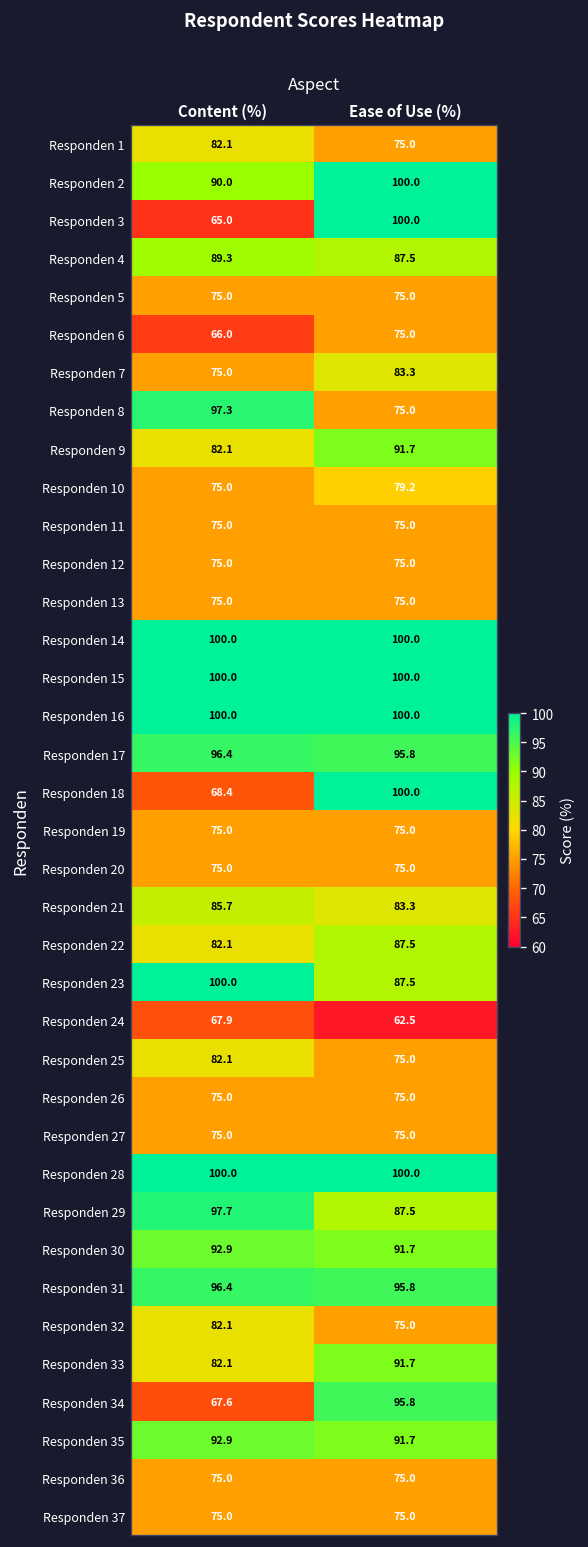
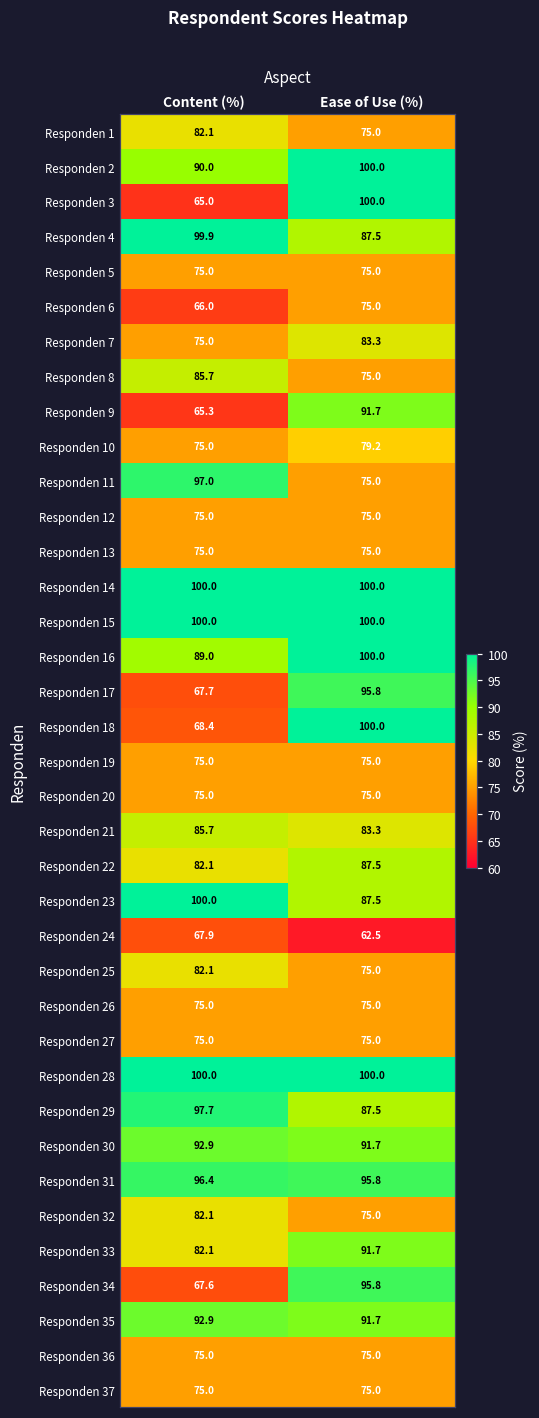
  {
    "Responden 1": {
      "Content (%)": 82.1,
      "Ease of Use (%)": 75.0
    },
    "Responden 2": {
      "Content (%)": 90.0,
      "Ease of Use (%)": 100.0
    },
    "Responden 3": {
      "Content (%)": 65.0,
      "Ease of Use (%)": 100.0
    },
    "Responden 4": {
-     "Content (%)": 89.3,
+     "Content (%)": 99.9,
      "Ease of Use (%)": 87.5
    },
    "Responden 5": {
      "Content (%)": 75.0,
      "Ease of Use (%)": 75.0
    },
    "Responden 6": {
      "Content (%)": 66.0,
      "Ease of Use (%)": 75.0
    },
    "Responden 7": {
      "Content (%)": 75.0,
      "Ease of Use (%)": 83.3
    },
    "Responden 8": {
-     "Content (%)": 97.3,
+     "Content (%)": 85.7,
      "Ease of Use (%)": 75.0
    },
    "Responden 9": {
-     "Content (%)": 82.1,
+     "Content (%)": 65.3,
      "Ease of Use (%)": 91.7
    },
    "Responden 10": {
      "Content (%)": 75.0,
      "Ease of Use (%)": 79.2
    },
    "Responden 11": {
-     "Content (%)": 75.0,
+     "Content (%)": 97.0,
      "Ease of Use (%)": 75.0
    },
    "Responden 12": {
      "Content (%)": 75.0,
      "Ease of Use (%)": 75.0
    },
    "Responden 13": {
      "Content (%)": 75.0,
      "Ease of Use (%)": 75.0
    },
    "Responden 14": {
      "Content (%)": 100.0,
      "Ease of Use (%)": 100.0
    },
    "Responden 15": {
      "Content (%)": 100.0,
      "Ease of Use (%)": 100.0
    },
    "Responden 16": {
-     "Content (%)": 100.0,
+     "Content (%)": 89.0,
      "Ease of Use (%)": 100.0
    },
    "Responden 17": {
-     "Content (%)": 96.4,
+     "Content (%)": 67.7,
      "Ease of Use (%)": 95.8
    },
    "Responden 18": {
      "Content (%)": 68.4,
      "Ease of Use (%)": 100.0
    },
    "Responden 19": {
      "Content (%)": 75.0,
      "Ease of Use (%)": 75.0
    },
    "Responden 20": {
      "Content (%)": 75.0,
      "Ease of Use (%)": 75.0
    },
    "Responden 21": {
      "Content (%)": 85.7,
      "Ease of Use (%)": 83.3
    },
    "Responden 22": {
      "Content (%)": 82.1,
      "Ease of Use (%)": 87.5
    },
    "Responden 23": {
      "Content (%)": 100.0,
      "Ease of Use (%)": 87.5
    },
    "Responden 24": {
      "Content (%)": 67.9,
      "Ease of Use (%)": 62.5
    },
    "Responden 25": {
      "Content (%)": 82.1,
      "Ease of Use (%)": 75.0
    },
    "Responden 26": {
      "Content (%)": 75.0,
      "Ease of Use (%)": 75.0
    },
    "Responden 27": {
      "Content (%)": 75.0,
      "Ease of Use (%)": 75.0
    },
    "Responden 28": {
      "Content (%)": 100.0,
      "Ease of Use (%)": 100.0
    },
    "Responden 29": {
      "Content (%)": 97.7,
      "Ease of Use (%)": 87.5
    },
    "Responden 30": {
      "Content (%)": 92.9,
      "Ease of Use (%)": 91.7
    },
    "Responden 31": {
      "Content (%)": 96.4,
      "Ease of Use (%)": 95.8
    },
    "Responden 32": {
      "Content (%)": 82.1,
      "Ease of Use (%)": 75.0
    },
    "Responden 33": {
      "Content (%)": 82.1,
      "Ease of Use (%)": 91.7
    },
    "Responden 34": {
      "Content (%)": 67.6,
      "Ease of Use (%)": 95.8
    },
    "Responden 35": {
      "Content (%)": 92.9,
      "Ease of Use (%)": 91.7
    },
    "Responden 36": {
      "Content (%)": 75.0,
      "Ease of Use (%)": 75.0
    },
    "Responden 37": {
      "Content (%)": 75.0,
      "Ease of Use (%)": 75.0
    }
  }
